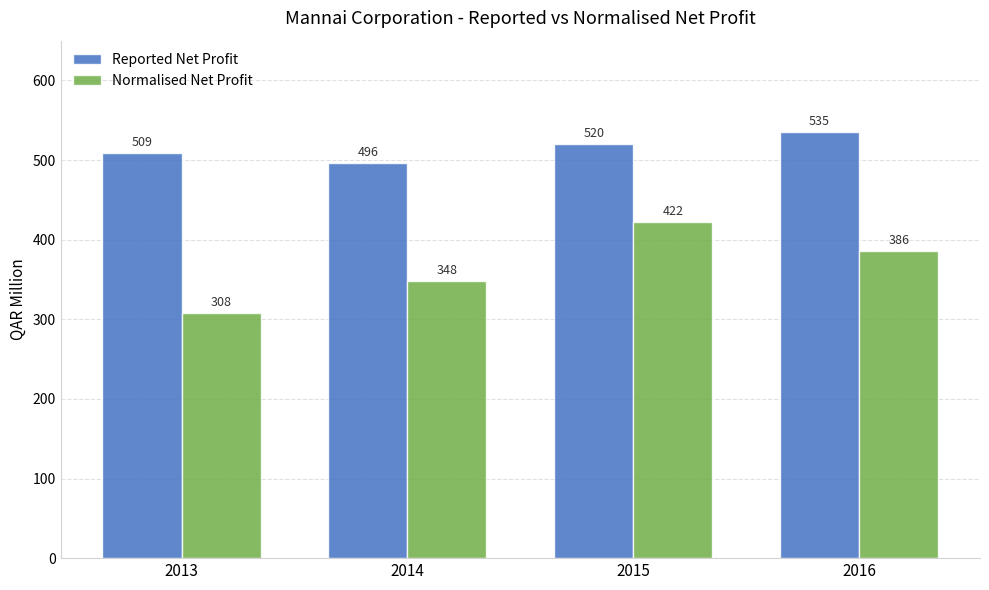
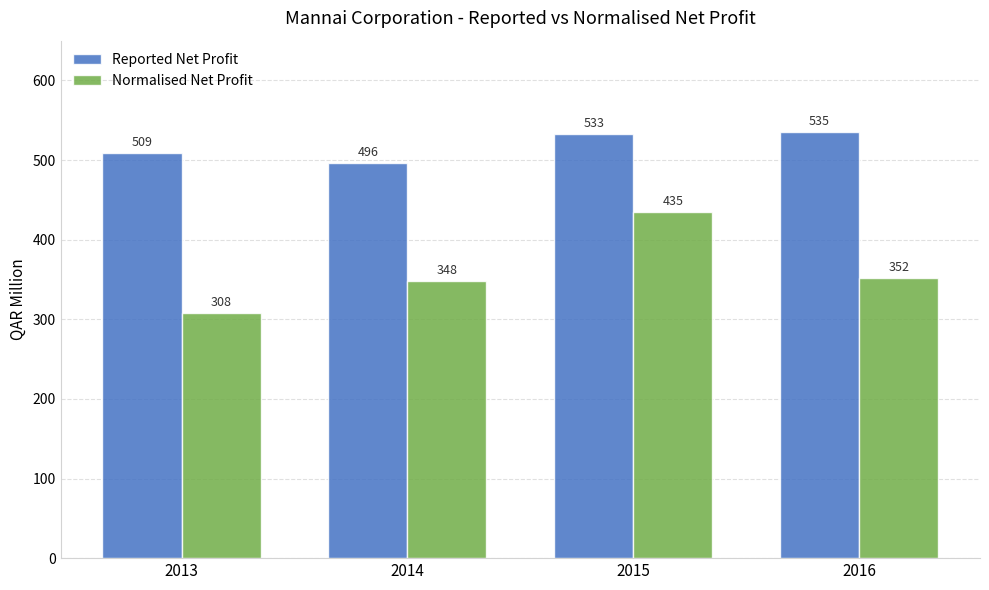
  {
    "Reported Net Profit": {
      "2013": 509,
      "2014": 496,
-     "2015": 520,
+     "2015": 533,
      "2016": 535
    },
    "Normalised Net Profit": {
      "2013": 308,
      "2014": 348,
-     "2015": 422,
-     "2016": 386
+     "2015": 435,
+     "2016": 352
    }
  }
